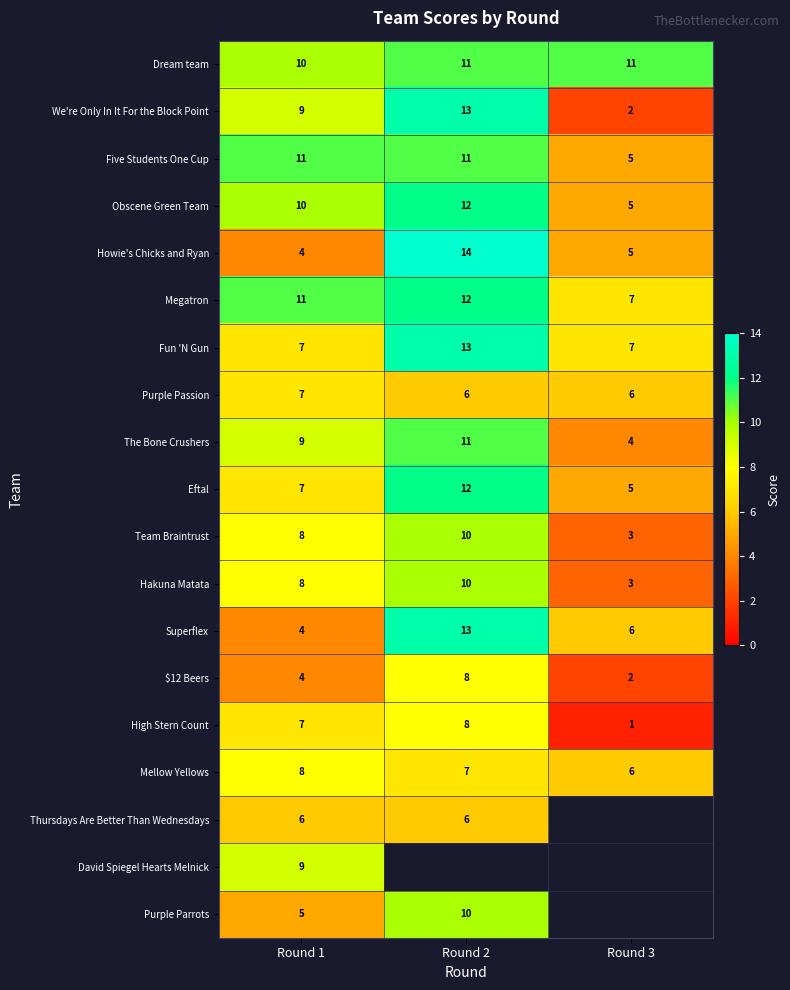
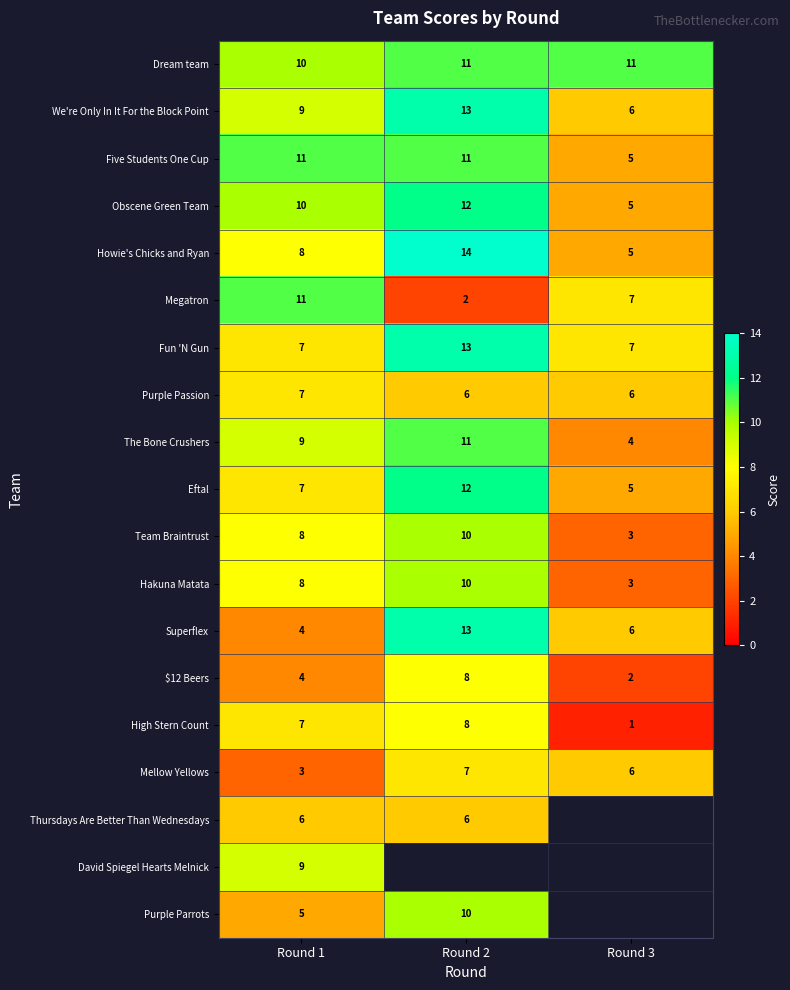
  {
    "Dream team": {
      "Round 1": 10,
      "Round 2": 11,
      "Round 3": 11
    },
    "We're Only In It For the Block Point": {
      "Round 1": 9,
      "Round 2": 13,
-     "Round 3": 2
+     "Round 3": 6
    },
    "Five Students One Cup": {
      "Round 1": 11,
      "Round 2": 11,
      "Round 3": 5
    },
    "Obscene Green Team": {
      "Round 1": 10,
      "Round 2": 12,
      "Round 3": 5
    },
    "Howie's Chicks and Ryan": {
-     "Round 1": 4,
+     "Round 1": 8,
      "Round 2": 14,
      "Round 3": 5
    },
    "Megatron": {
      "Round 1": 11,
-     "Round 2": 12,
+     "Round 2": 2,
      "Round 3": 7
    },
    "Fun 'N Gun": {
      "Round 1": 7,
      "Round 2": 13,
      "Round 3": 7
    },
    "Purple Passion": {
      "Round 1": 7,
      "Round 2": 6,
      "Round 3": 6
    },
    "The Bone Crushers": {
      "Round 1": 9,
      "Round 2": 11,
      "Round 3": 4
    },
    "Eftal": {
      "Round 1": 7,
      "Round 2": 12,
      "Round 3": 5
    },
    "Team Braintrust": {
      "Round 1": 8,
      "Round 2": 10,
      "Round 3": 3
    },
    "Hakuna Matata": {
      "Round 1": 8,
      "Round 2": 10,
      "Round 3": 3
    },
    "Superflex": {
      "Round 1": 4,
      "Round 2": 13,
      "Round 3": 6
    },
    "$12 Beers": {
      "Round 1": 4,
      "Round 2": 8,
      "Round 3": 2
    },
    "High Stern Count": {
      "Round 1": 7,
      "Round 2": 8,
      "Round 3": 1
    },
    "Mellow Yellows": {
-     "Round 1": 8,
+     "Round 1": 3,
      "Round 2": 7,
      "Round 3": 6
    },
    "Thursdays Are Better Than Wednesdays": {
      "Round 1": 6,
      "Round 2": 6
    },
    "David Spiegel Hearts Melnick": {
      "Round 1": 9
    },
    "Purple Parrots": {
      "Round 1": 5,
      "Round 2": 10
    }
  }
